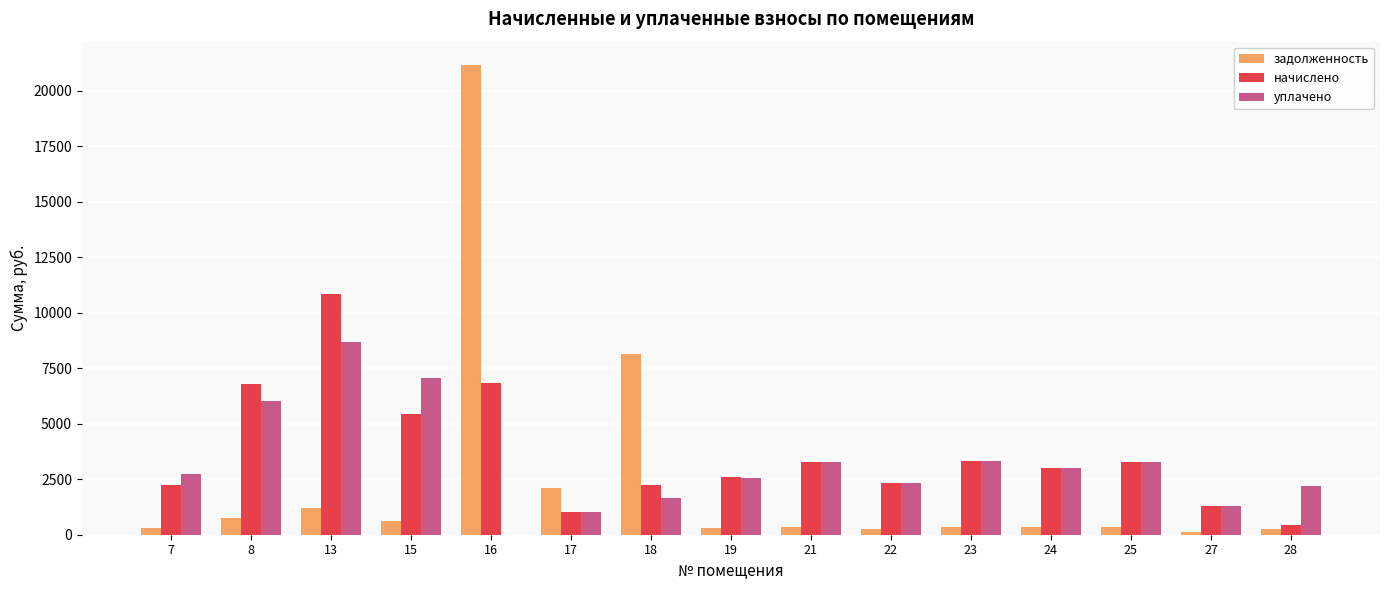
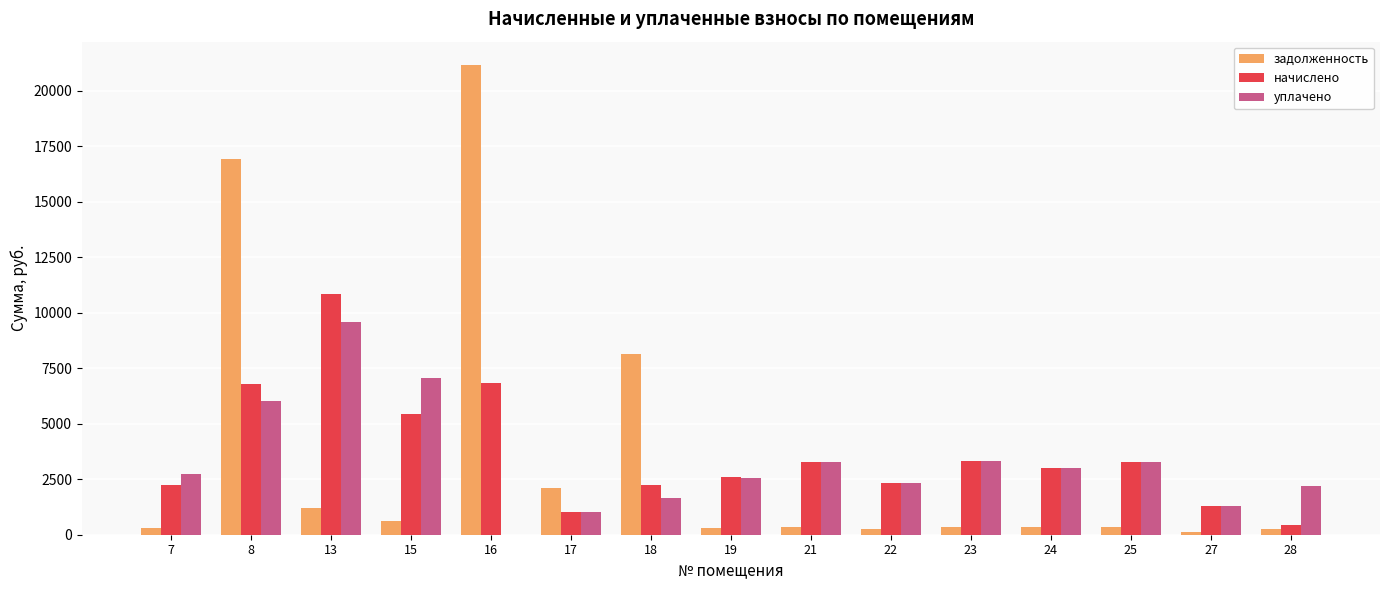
  {
    "задолженность": {
      "7": 300,
-     "8": 800,
+     "8": 16900,
      "13": 1200,
      "15": 600,
      "16": 21200,
      "17": 2100,
      "18": 8200,
      "19": 300,
      "21": 400,
      "22": 300,
      "23": 400,
      "24": 300,
      "25": 400,
      "27": 100,
      "28": 200
    },
    "начислено": {
      "7": 2300,
      "8": 6800,
      "13": 10900,
      "15": 5400,
      "16": 6800,
      "17": 1000,
      "18": 2200,
      "19": 2600,
      "21": 3300,
      "22": 2300,
      "23": 3300,
      "24": 3000,
      "25": 3300,
      "27": 1300,
      "28": 400
    },
    "уплачено": {
      "7": 2700,
      "8": 6000,
-     "13": 8700,
+     "13": 9600,
      "15": 7100,
      "16": 0,
      "17": 1000,
      "18": 1700,
      "19": 2600,
      "21": 3300,
      "22": 2300,
      "23": 3300,
      "24": 3000,
      "25": 3300,
      "27": 1300,
      "28": 2200
    }
  }
